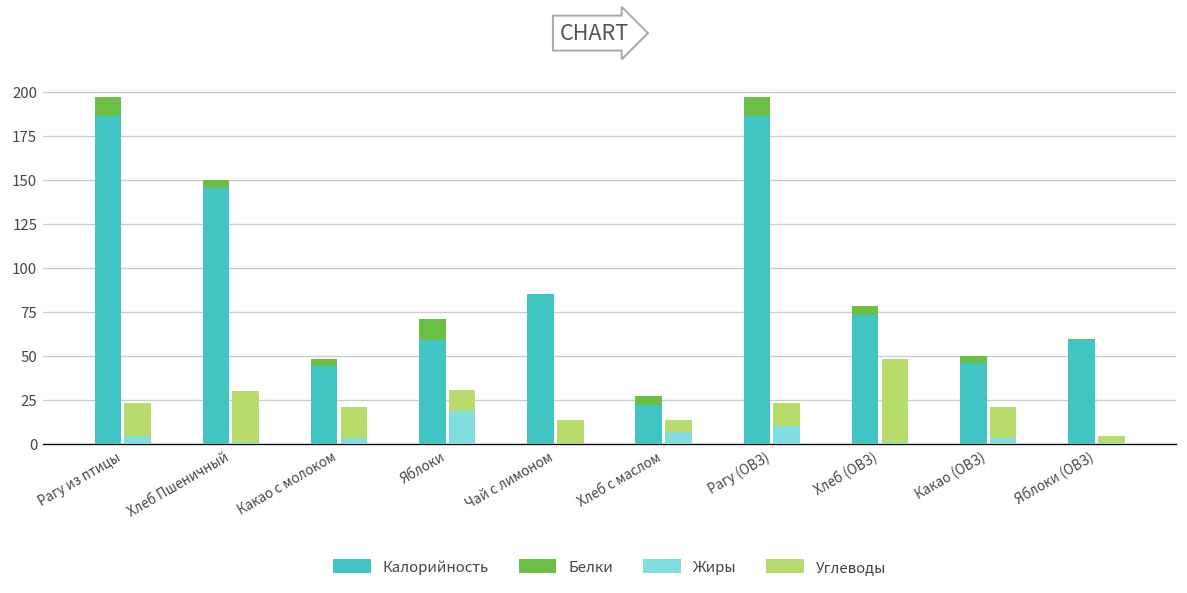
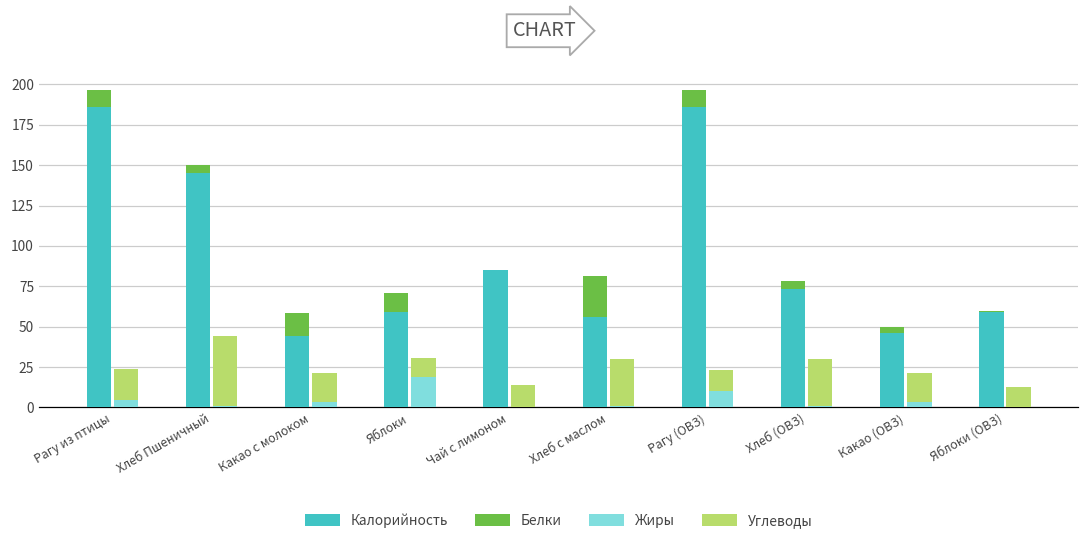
  {
    "Калорийность": {
      "Рагу из птицы": 186,
      "Хлеб Пшеничный": 145,
      "Какао с молоком": 44,
      "Яблоки": 59,
      "Чай с лимоном": 85,
-     "Хлеб с маслом": 22,
+     "Хлеб с маслом": 56,
      "Рагу (ОВЗ)": 186,
      "Хлеб (ОВЗ)": 73,
      "Какао (ОВЗ)": 46,
      "Яблоки (ОВЗ)": 59
    },
    "Белки": {
      "Рагу из птицы": 11,
      "Хлеб Пшеничный": 5,
-     "Какао с молоком": 4,
+     "Какао с молоком": 15,
      "Яблоки": 12,
-     "Хлеб с маслом": 5,
+     "Хлеб с маслом": 26,
      "Рагу (ОВЗ)": 11,
      "Хлеб (ОВЗ)": 5,
      "Какао (ОВЗ)": 4
    },
    "Жиры": {
      "Рагу из птицы": 5,
      "Какао с молоком": 4,
      "Яблоки": 19,
-     "Хлеб с маслом": 7,
+     "Хлеб с маслом": 1,
      "Рагу (ОВЗ)": 10,
      "Какао (ОВЗ)": 4
    },
    "Углеводы": {
      "Рагу из птицы": 19,
-     "Хлеб Пшеничный": 29,
+     "Хлеб Пшеничный": 44,
      "Какао с молоком": 18,
      "Яблоки": 12,
      "Чай с лимоном": 14,
-     "Хлеб с маслом": 7,
+     "Хлеб с маслом": 29,
      "Рагу (ОВЗ)": 13,
-     "Хлеб (ОВЗ)": 48,
+     "Хлеб (ОВЗ)": 29,
      "Какао (ОВЗ)": 18,
-     "Яблоки (ОВЗ)": 4
+     "Яблоки (ОВЗ)": 12
    }
  }
